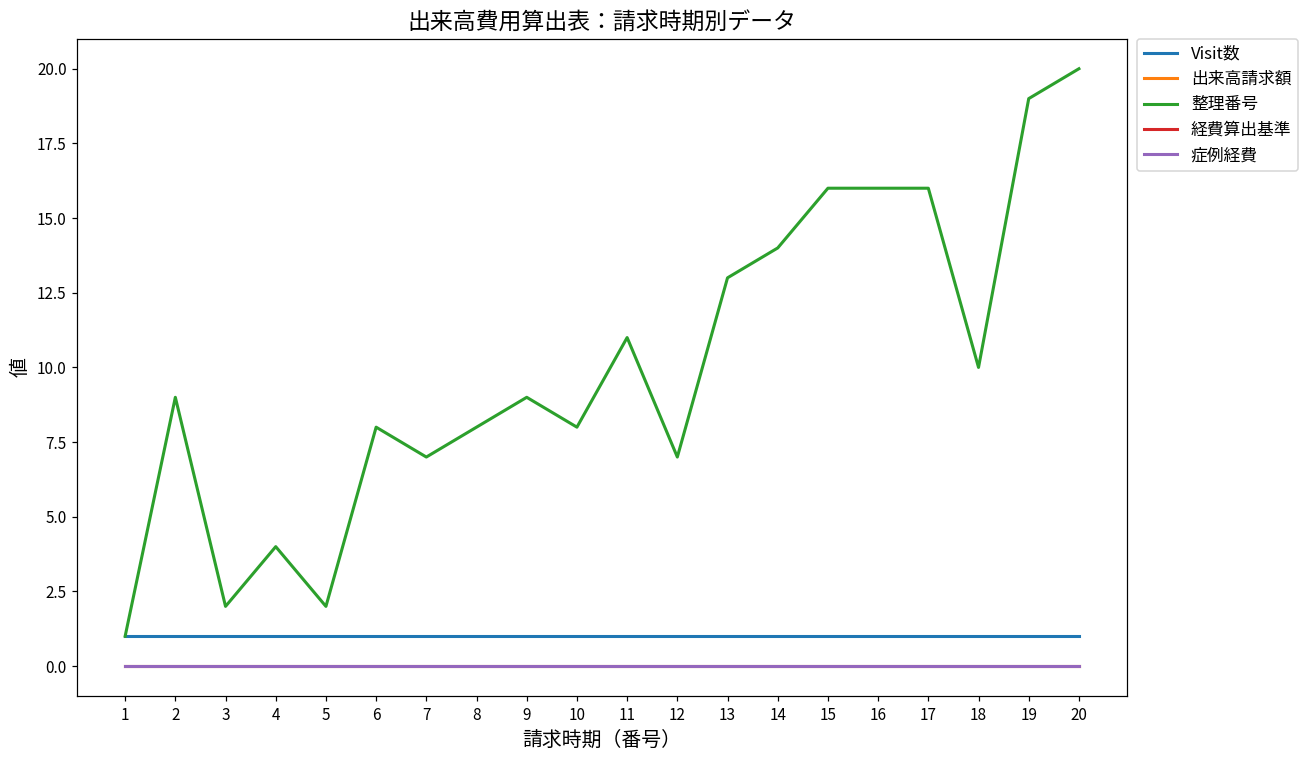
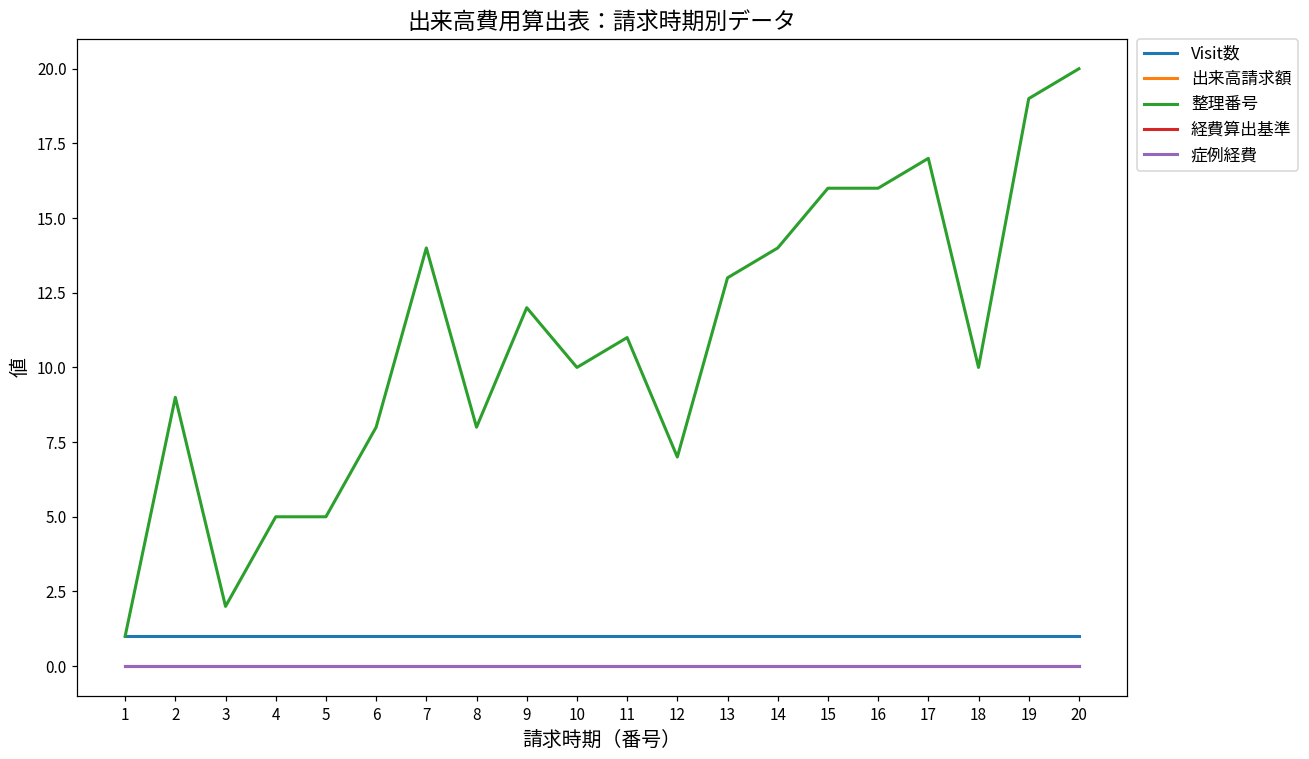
  {
    "Visit数": {
      "2": 1,
      "3": 1,
      "4": 1,
      "5": 1,
      "6": 1,
      "7": 1,
      "8": 1,
      "9": 1,
      "10": 1,
      "11": 1,
      "12": 1,
      "13": 1,
      "14": 1,
      "15": 1,
      "16": 1,
      "17": 1,
      "18": 1,
      "19": 1,
      "20": 1
    },
    "症例経費": {
      "1": 0,
      "2": 0,
      "3": 0,
      "4": 0,
      "5": 0,
      "6": 0,
      "7": 0,
      "8": 0,
      "9": 0,
      "10": 0,
      "11": 0,
      "12": 0,
      "13": 0,
      "14": 0,
      "15": 0,
      "16": 0,
      "17": 0,
      "18": 0,
      "19": 0,
      "20": 0
    },
    "整理番号": {
      "2": 9,
      "3": 2,
-     "4": 4,
-     "5": 2,
+     "4": 5,
+     "5": 5,
      "6": 8,
-     "7": 7,
+     "7": 14,
      "8": 8,
-     "9": 9,
-     "10": 8,
+     "9": 12,
+     "10": 10,
      "11": 11,
      "12": 7,
      "13": 13,
      "14": 14,
      "15": 16,
      "16": 16,
-     "17": 16,
+     "17": 17,
      "18": 10,
      "19": 19,
      "20": 20
    }
  }
